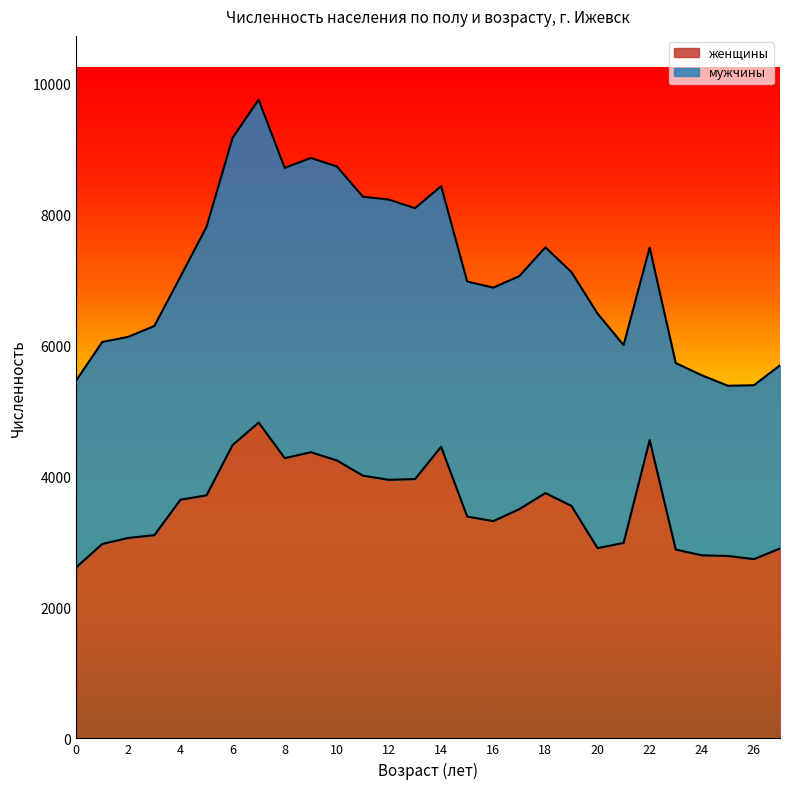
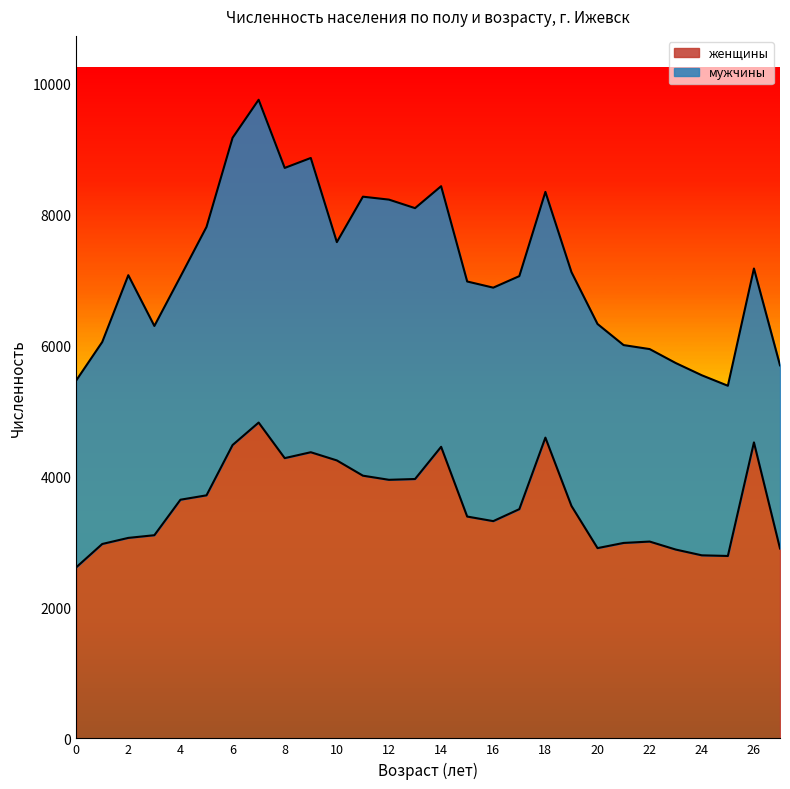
  {
    "женщины": {
      "0": 2600,
      "2": 3100,
      "4": 3600,
      "6": 4500,
      "8": 4300,
      "10": 4200,
      "12": 3900,
      "14": 4500,
      "16": 3300,
-     "18": 3700,
+     "18": 4600,
      "20": 2900,
-     "22": 4600,
+     "22": 3000,
      "24": 2800,
-     "26": 2700
+     "26": 4500
    },
    "мужчины": {
      "0": 2900,
-     "2": 3100,
+     "2": 4000,
      "4": 3400,
      "6": 4700,
      "8": 4400,
-     "10": 4500,
+     "10": 3300,
      "12": 4300,
      "14": 4000,
      "16": 3600,
      "18": 3800,
-     "20": 3600,
+     "20": 3400,
      "22": 2900,
      "24": 2700,
      "26": 2700
    }
  }
